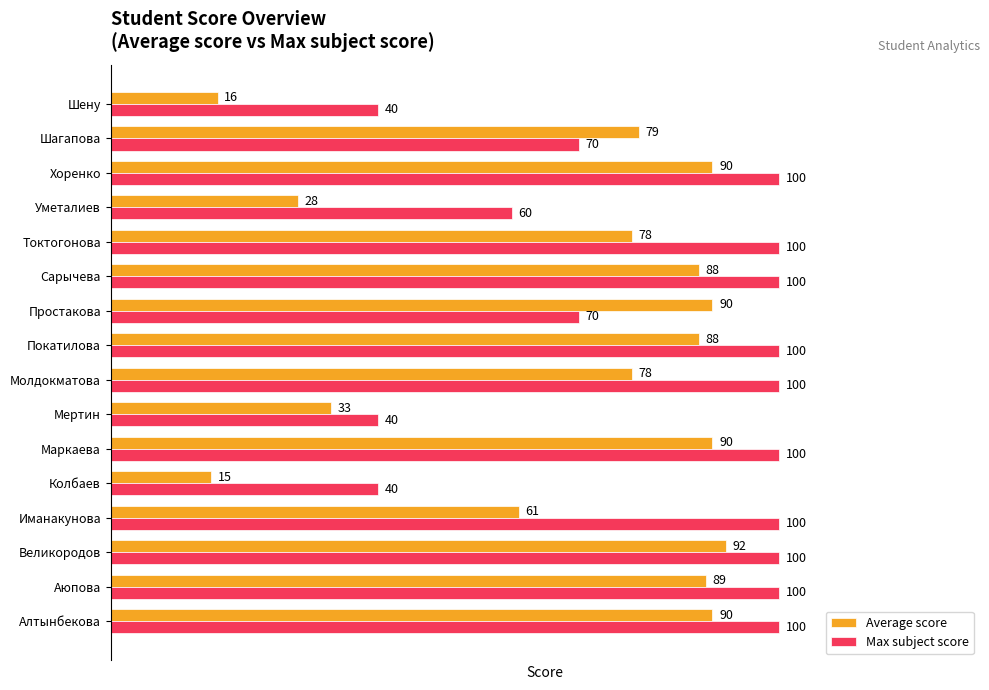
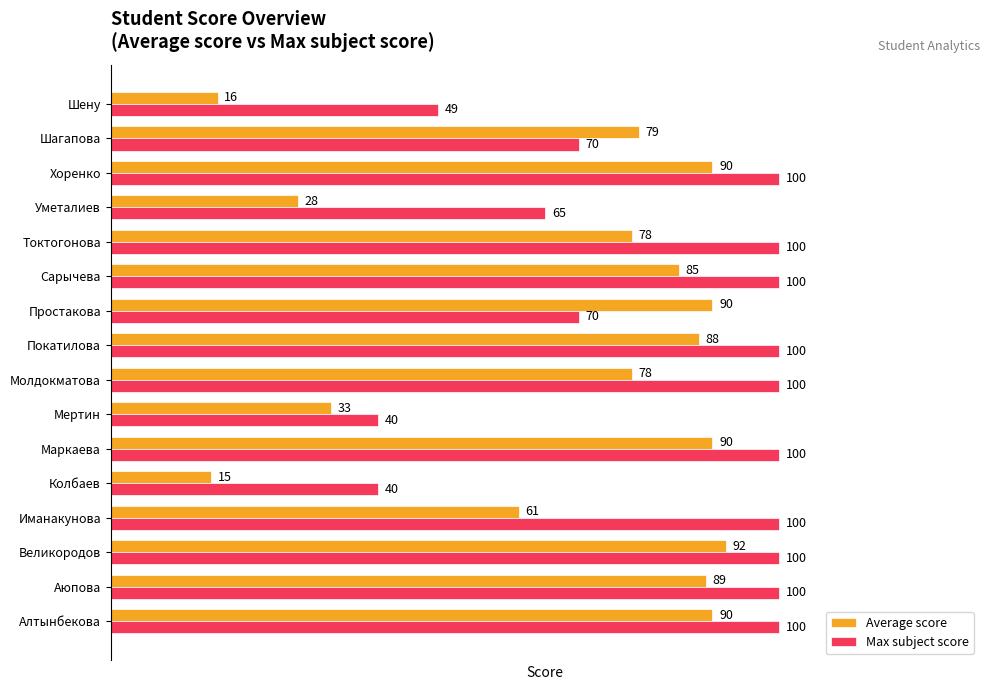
  {
    "Average score": {
      "Шену": 16,
      "Шагапова": 79,
      "Хоренко": 90,
      "Уметалиев": 28,
      "Токтогонова": 78,
-     "Сарычева": 88,
+     "Сарычева": 85,
      "Простакова": 90,
      "Покатилова": 88,
      "Молдокматова": 78,
      "Мертин": 33,
      "Маркаева": 90,
      "Колбаев": 15,
      "Иманакунова": 61,
      "Великородов": 92,
      "Аюпова": 89,
      "Алтынбекова": 90
    },
    "Max subject score": {
-     "Шену": 40,
+     "Шену": 49,
      "Шагапова": 70,
      "Хоренко": 100,
-     "Уметалиев": 60,
+     "Уметалиев": 65,
      "Токтогонова": 100,
      "Сарычева": 100,
      "Простакова": 70,
      "Покатилова": 100,
      "Молдокматова": 100,
      "Мертин": 40,
      "Маркаева": 100,
      "Колбаев": 40,
      "Иманакунова": 100,
      "Великородов": 100,
      "Аюпова": 100,
      "Алтынбекова": 100
    }
  }
